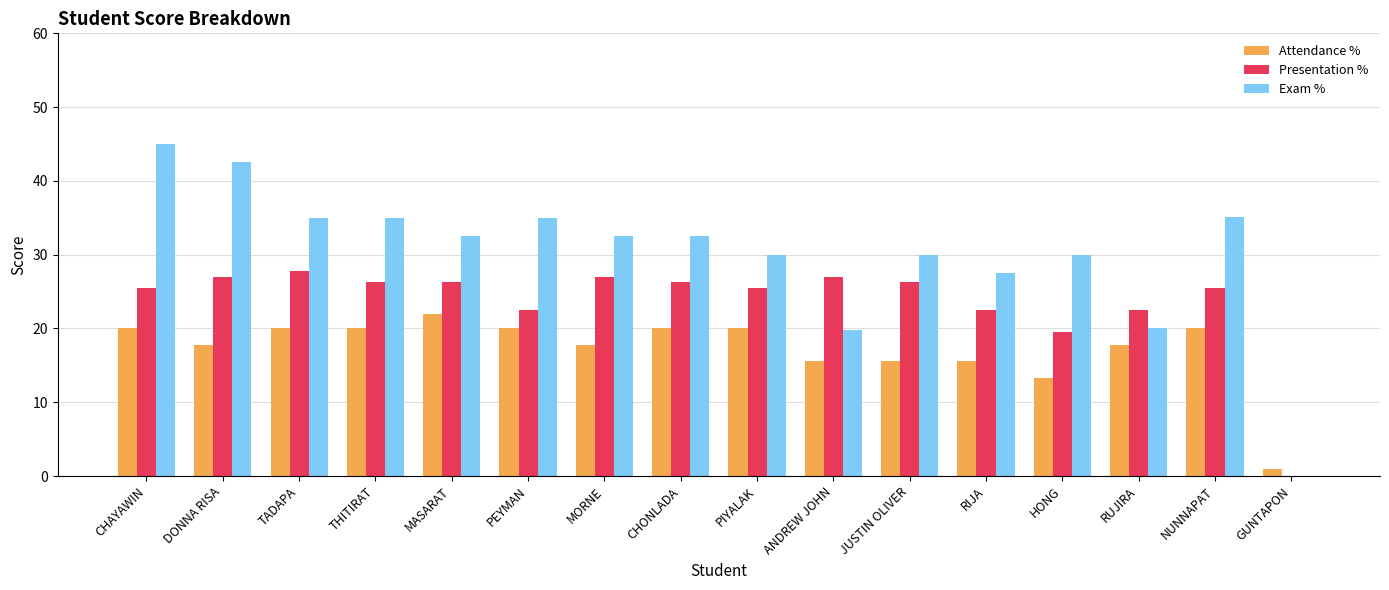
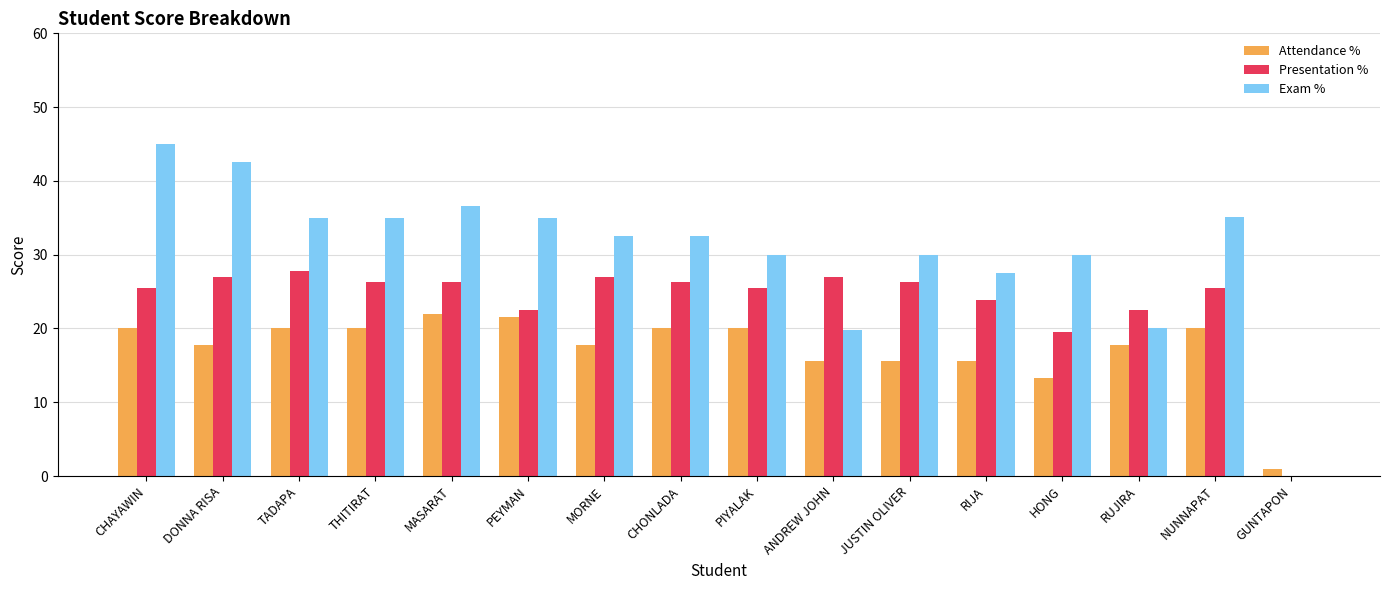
  {
    "Attendance %": {
      "CHAYAWIN": 20,
      "DONNA RISA": 18,
      "TADAPA": 20,
      "THITIRAT": 20,
      "MASARAT": 22,
-     "PEYMAN": 20,
+     "PEYMAN": 22,
      "MORNE": 18,
      "CHONLADA": 20,
      "PIYALAK": 20,
      "ANDREW JOHN": 16,
      "JUSTIN OLIVER": 16,
      "RIJA": 16,
      "HONG": 13,
      "RUJIRA": 18,
      "NUNNAPAT": 20,
      "GUNTAPON": 1
    },
    "Presentation %": {
      "CHAYAWIN": 26,
      "DONNA RISA": 27,
      "TADAPA": 28,
      "THITIRAT": 26,
      "MASARAT": 26,
      "PEYMAN": 23,
      "MORNE": 27,
      "CHONLADA": 26,
      "PIYALAK": 26,
      "ANDREW JOHN": 27,
      "JUSTIN OLIVER": 26,
-     "RIJA": 23,
+     "RIJA": 24,
      "HONG": 20,
      "RUJIRA": 23,
      "NUNNAPAT": 26,
      "GUNTAPON": 0
    },
    "Exam %": {
      "CHAYAWIN": 45,
      "DONNA RISA": 43,
      "TADAPA": 35,
      "THITIRAT": 35,
-     "MASARAT": 33,
+     "MASARAT": 37,
      "PEYMAN": 35,
      "MORNE": 33,
      "CHONLADA": 33,
      "PIYALAK": 30,
      "ANDREW JOHN": 20,
      "JUSTIN OLIVER": 30,
      "RIJA": 28,
      "HONG": 30,
      "RUJIRA": 20,
      "NUNNAPAT": 35,
      "GUNTAPON": 0
    }
  }
